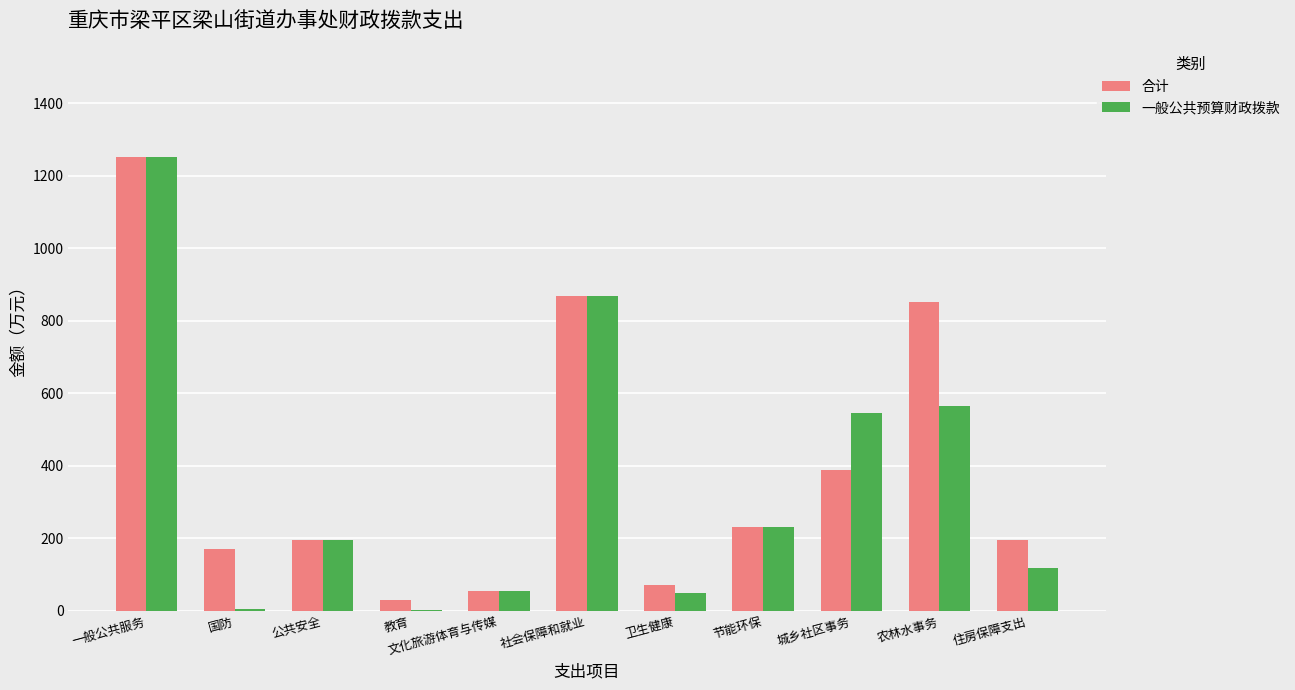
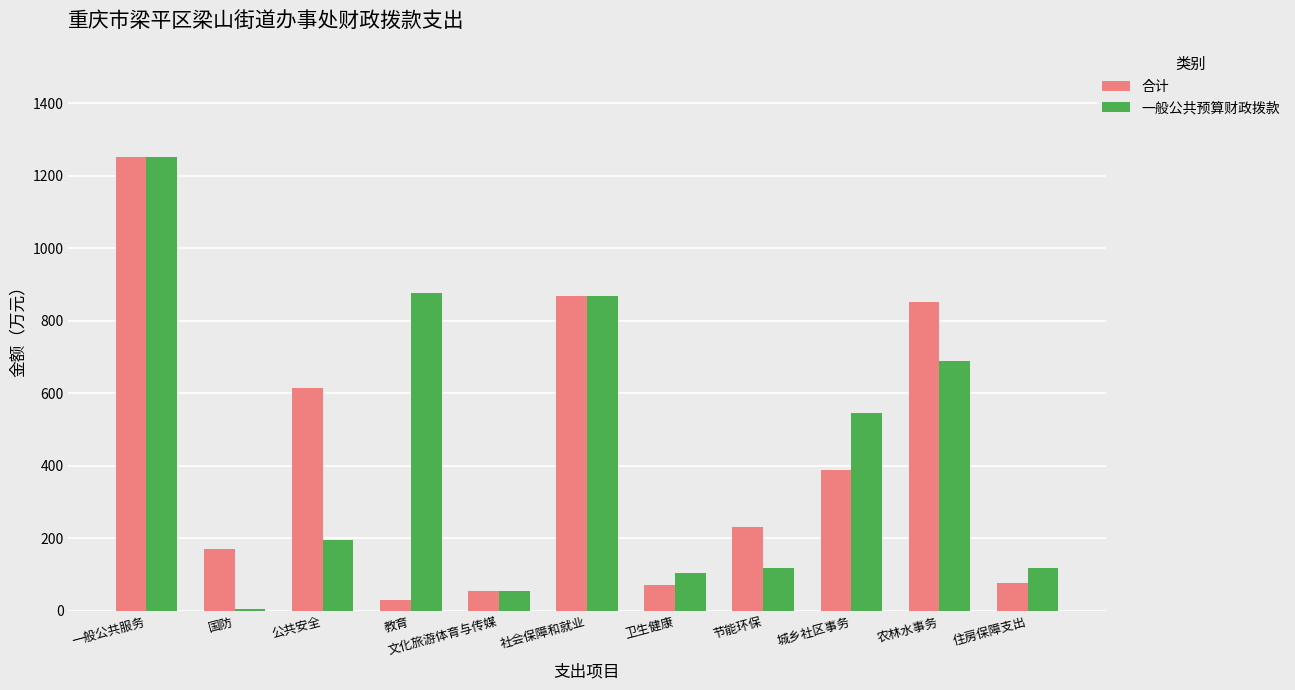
  {
    "合计": {
      "一般公共服务": 1250,
      "国防": 170,
-     "公共安全": 200,
+     "公共安全": 610,
      "教育": 30,
      "文化旅游体育与传媒": 50,
      "社会保障和就业": 870,
      "卫生健康": 70,
      "节能环保": 230,
      "城乡社区事务": 390,
      "农林水事务": 850,
-     "住房保障支出": 200
+     "住房保障支出": 80
    },
    "一般公共预算财政拨款": {
      "一般公共服务": 1250,
      "公共安全": 200,
-     "教育": 0,
+     "教育": 880,
      "文化旅游体育与传媒": 50,
      "社会保障和就业": 870,
-     "卫生健康": 50,
-     "节能环保": 230,
+     "卫生健康": 110,
+     "节能环保": 120,
      "城乡社区事务": 550,
-     "农林水事务": 570,
+     "农林水事务": 690,
      "住房保障支出": 120
    }
  }
